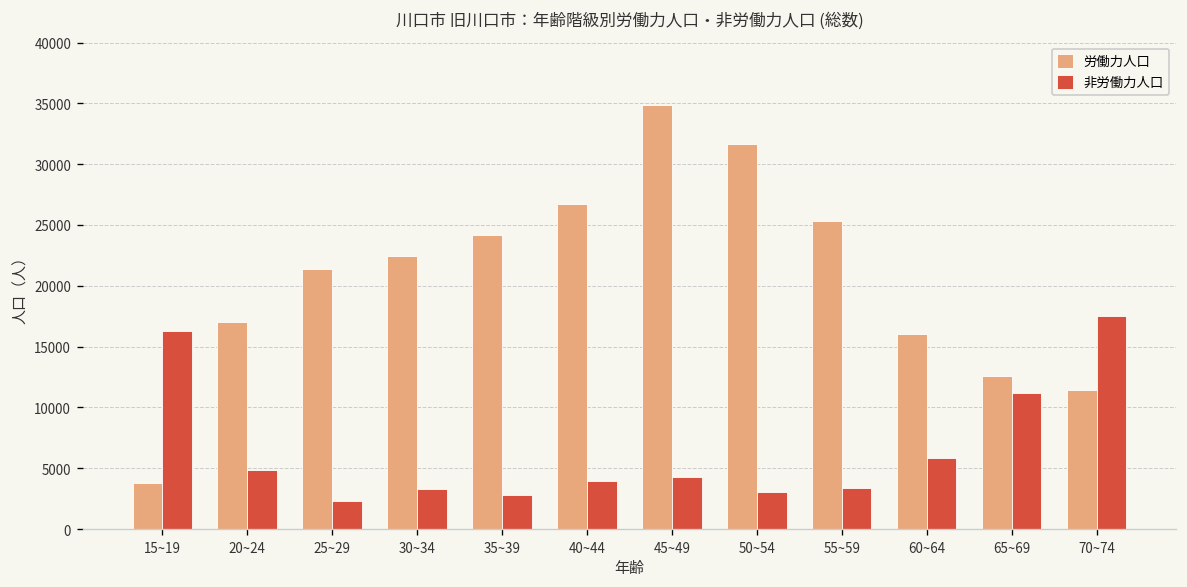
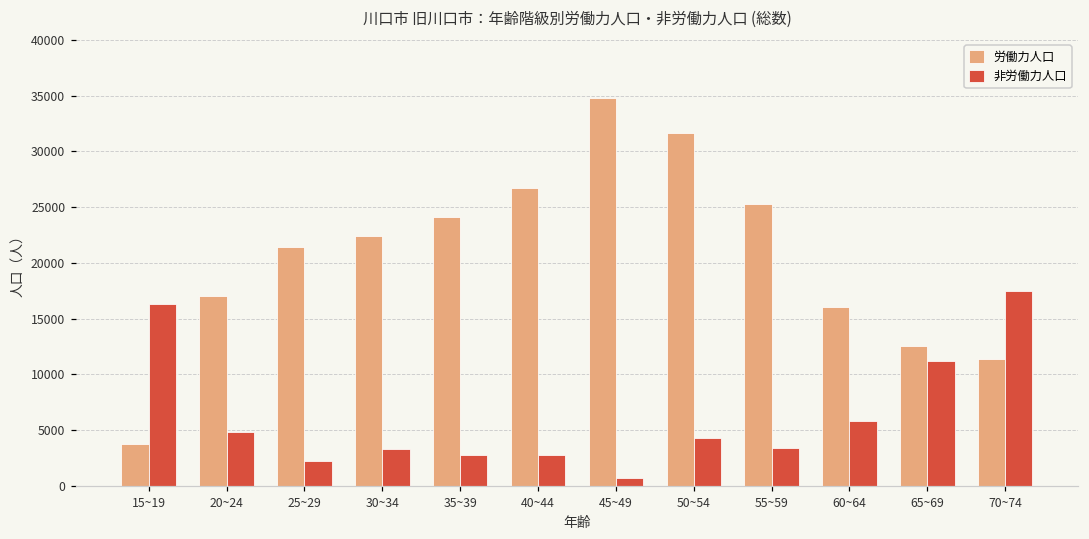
  {
    "労働力人口": {
      "15~19": 3800,
      "20~24": 17000,
      "25~29": 21400,
      "30~34": 22400,
      "35~39": 24100,
      "40~44": 26700,
      "45~49": 34800,
      "50~54": 31600,
      "55~59": 25300,
      "60~64": 16100,
      "65~69": 12600,
      "70~74": 11400
    },
    "非労働力人口": {
      "15~19": 16300,
      "20~24": 4800,
      "25~29": 2300,
      "30~34": 3300,
      "35~39": 2800,
-     "40~44": 3900,
-     "45~49": 4300,
-     "50~54": 3000,
+     "40~44": 2800,
+     "45~49": 700,
+     "50~54": 4300,
      "55~59": 3400,
      "60~64": 5800,
      "65~69": 11200,
      "70~74": 17500
    }
  }
